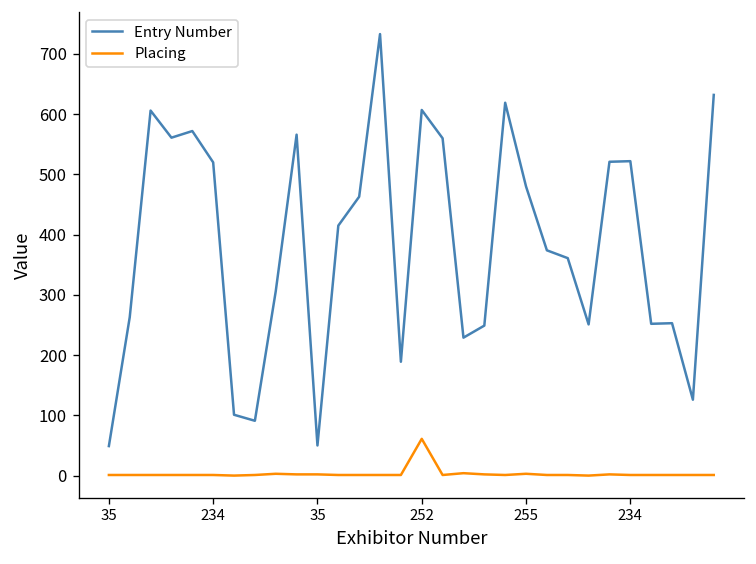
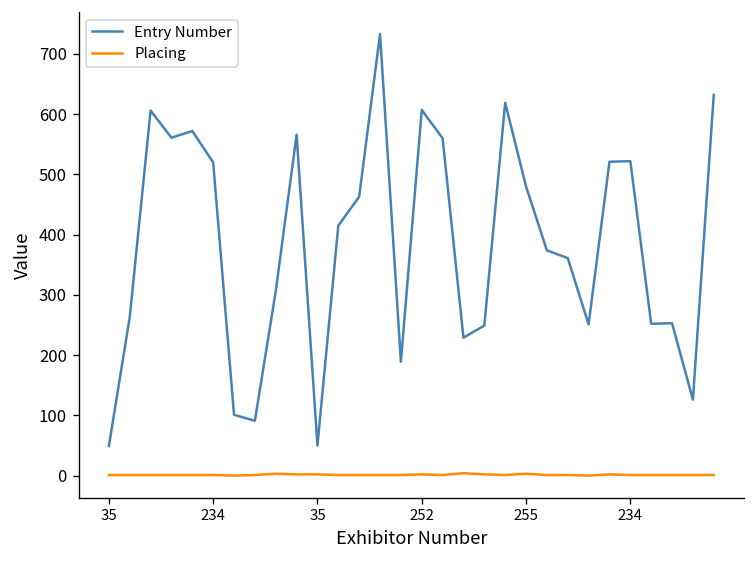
  {
    "Entry Number": {
      "252": 610,
      "255": 480
    },
    "Placing": {
-     "252": 60,
+     "252": 0,
      "255": 0
    }
  }
